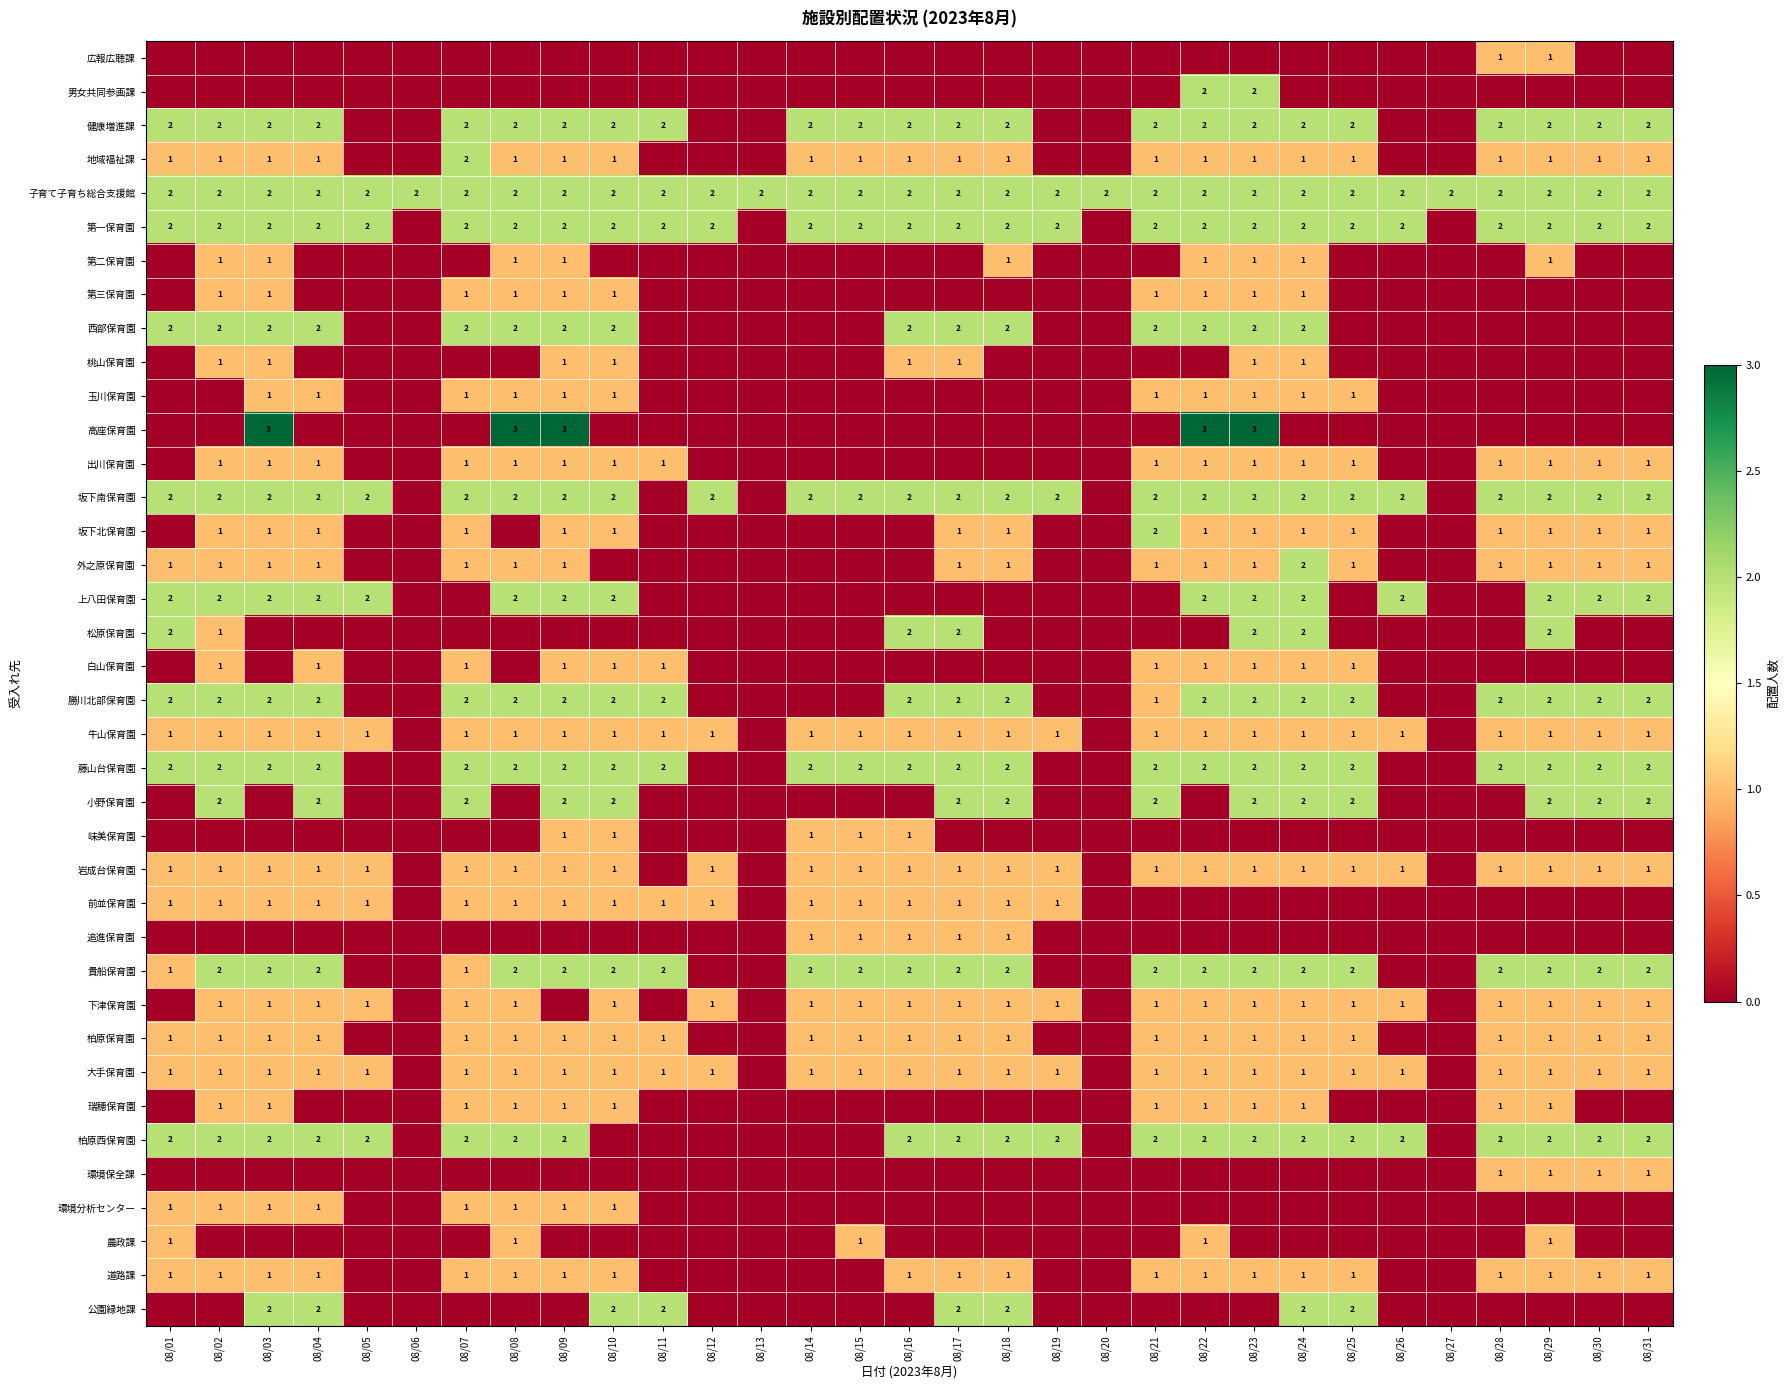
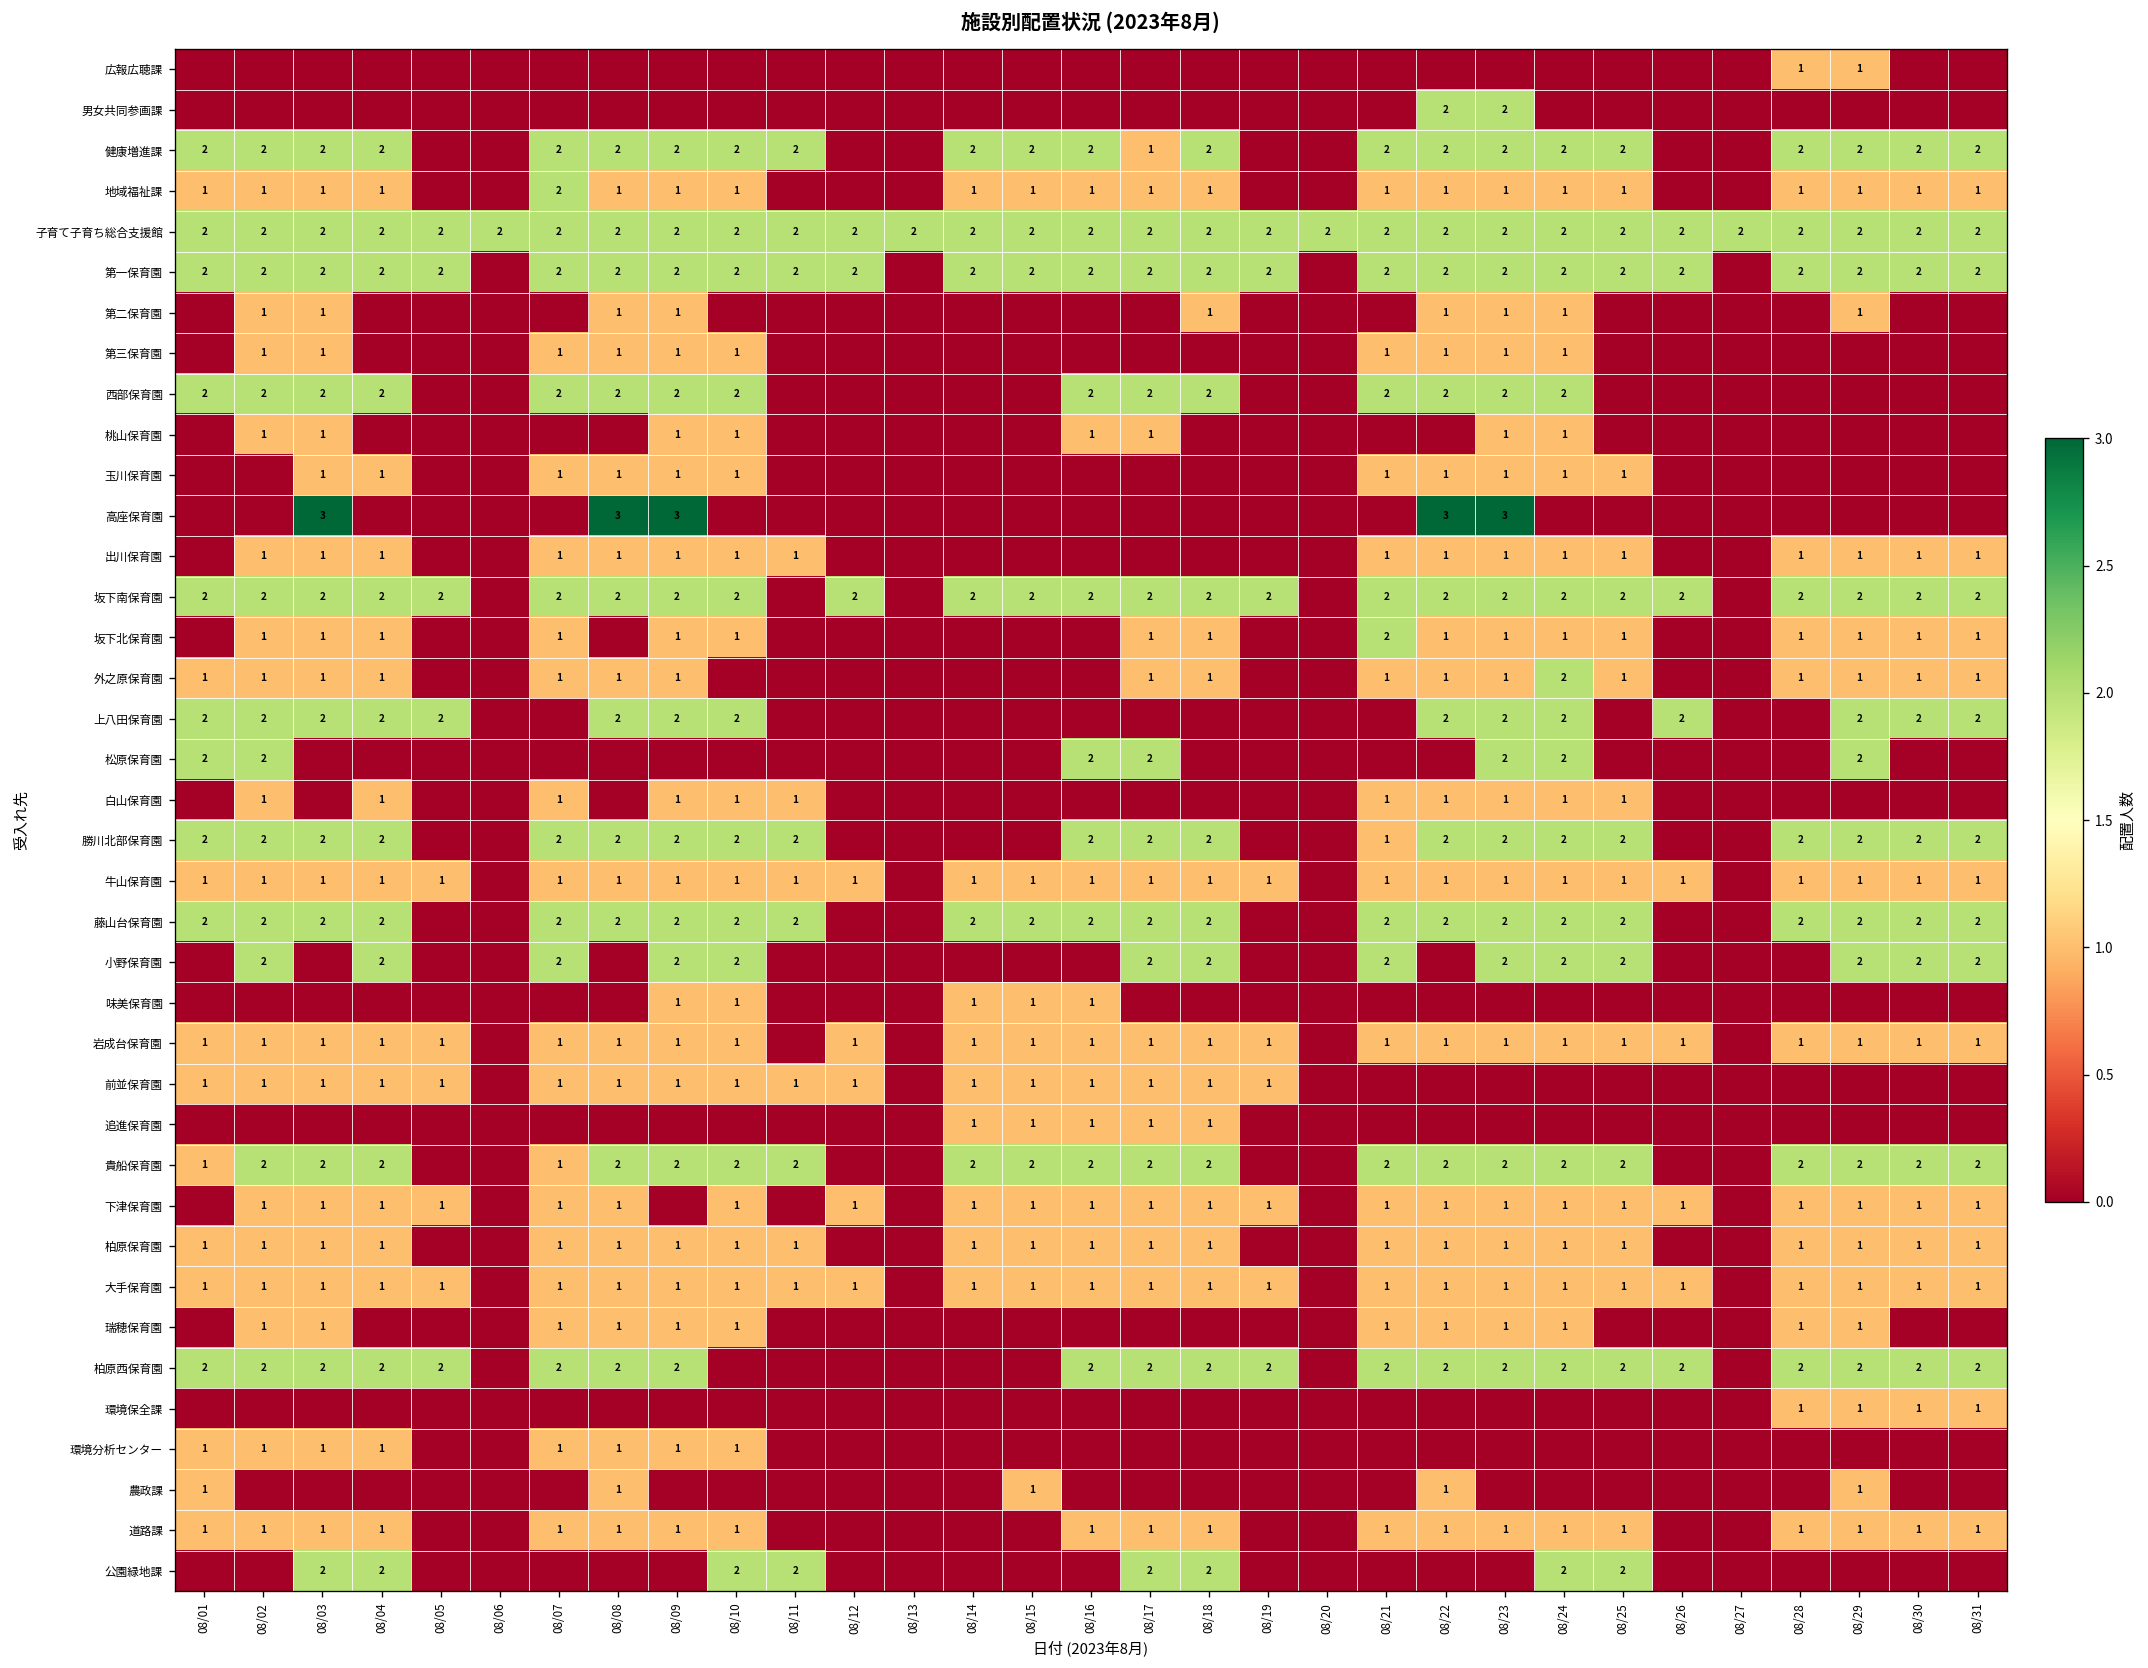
  {
    "健康増進課": {
      "08/01": 2,
      "08/02": 2,
      "08/03": 2,
      "08/04": 2,
      "08/07": 2,
      "08/08": 2,
      "08/09": 2,
      "08/10": 2,
      "08/11": 2,
      "08/14": 2,
      "08/15": 2,
      "08/16": 2,
-     "08/17": 2,
+     "08/17": 1,
      "08/18": 2,
      "08/21": 2,
      "08/22": 2,
      "08/23": 2,
      "08/24": 2,
      "08/25": 2,
      "08/28": 2,
      "08/29": 2,
      "08/30": 2,
      "08/31": 2
    },
    "松原保育園": {
      "08/01": 2,
-     "08/02": 1,
+     "08/02": 2,
      "08/16": 2,
      "08/17": 2,
      "08/23": 2,
      "08/24": 2,
      "08/29": 2
    }
  }
